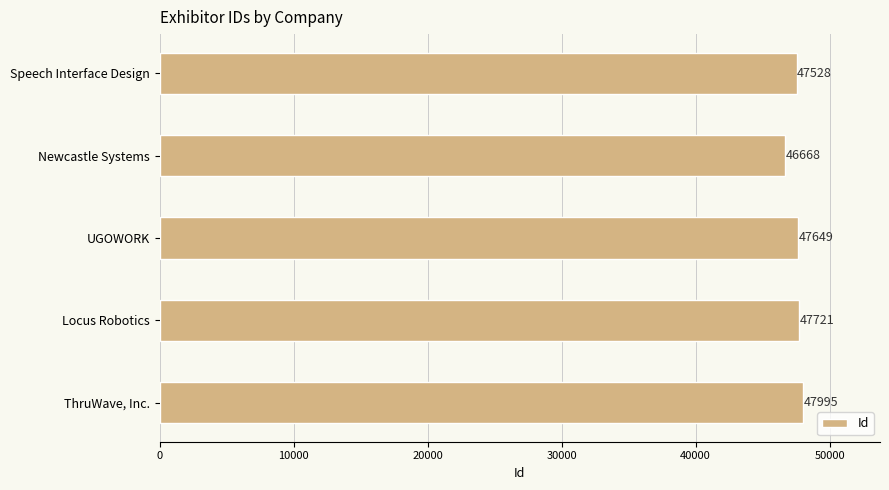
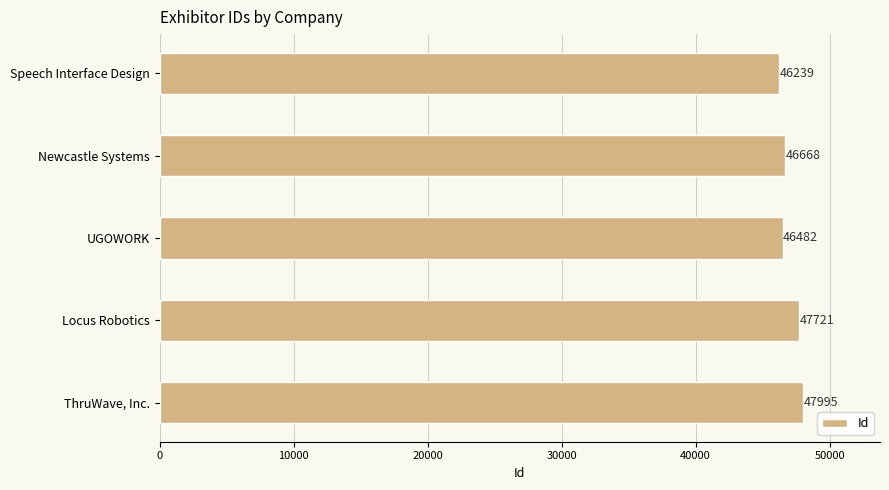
  {
-   "Speech Interface Design": 47528,
+   "Speech Interface Design": 46239,
    "Newcastle Systems": 46668,
-   "UGOWORK": 47649,
+   "UGOWORK": 46482,
    "Locus Robotics": 47721,
    "ThruWave, Inc.": 47995
  }
